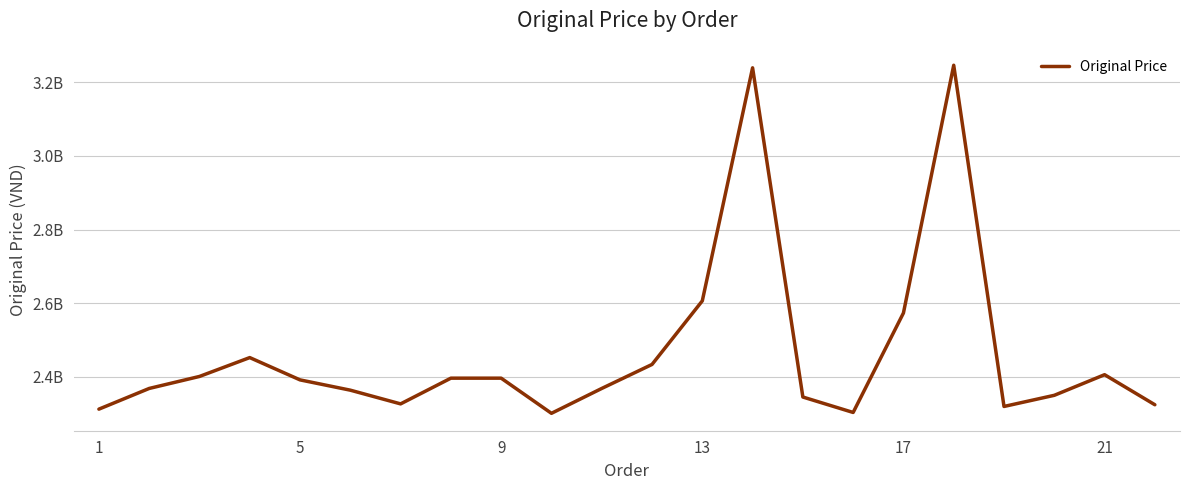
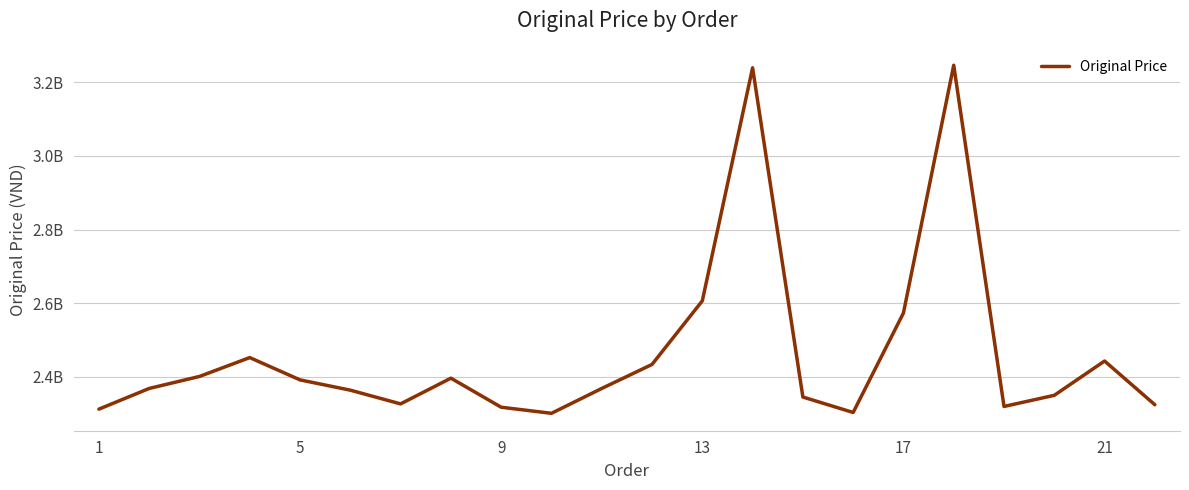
  {
    "1": 2310000000,
    "5": 2390000000,
-   "9": 2400000000,
+   "9": 2320000000,
    "13": 2610000000,
    "17": 2570000000,
-   "21": 2410000000
+   "21": 2440000000
  }
